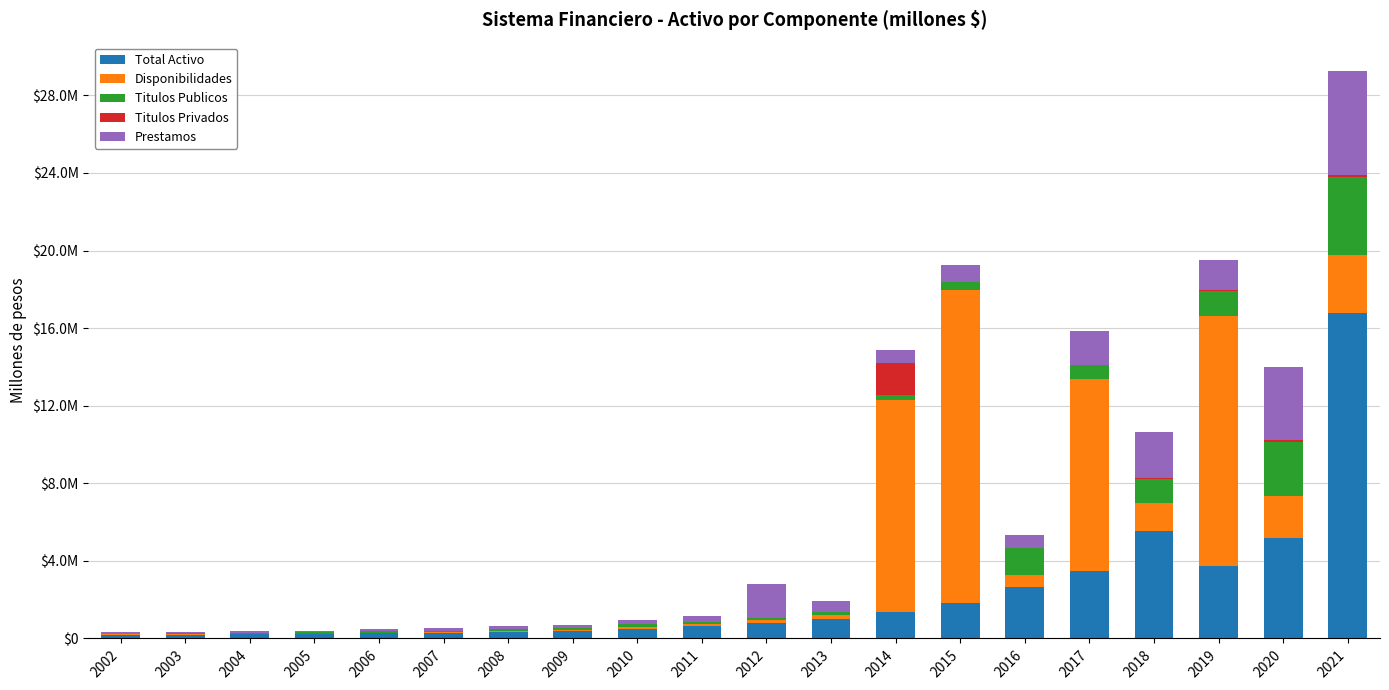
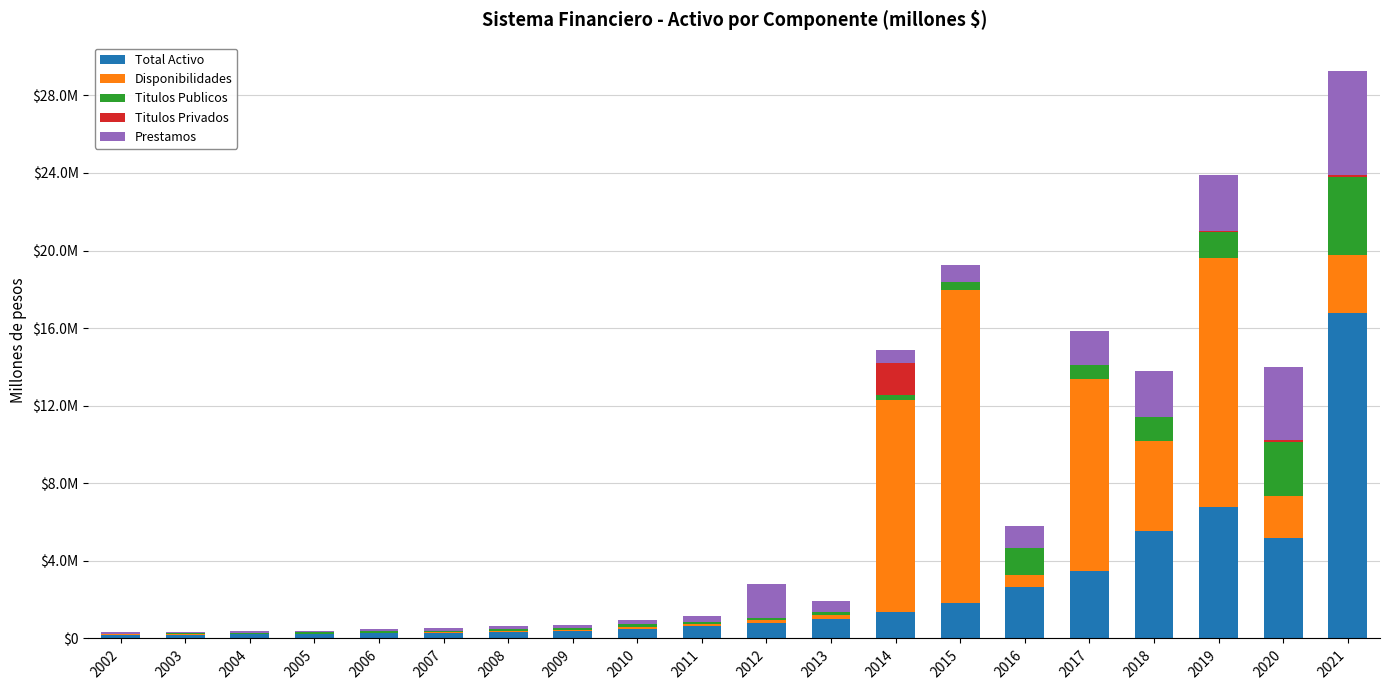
  {
    "Total Activo": {
      "2002": "$200000",
      "2003": "$200000",
      "2004": "$200000",
      "2005": "$200000",
      "2006": "$300000",
      "2007": "$300000",
      "2008": "$300000",
      "2009": "$400000",
      "2010": "$500000",
      "2011": "$600000",
      "2012": "$800000",
      "2013": "$1000000",
      "2014": "$1300000",
      "2015": "$1800000",
      "2016": "$2600000",
      "2017": "$3500000",
      "2018": "$5500000",
-     "2019": "$3700000",
+     "2019": "$6800000",
      "2020": "$5200000",
      "2021": "$16800000"
    },
    "Disponibilidades": {
      "2012": "$100000",
      "2013": "$200000",
      "2014": "$10900000",
      "2015": "$16100000",
      "2016": "$600000",
      "2017": "$9900000",
-     "2018": "$1500000",
+     "2018": "$4600000",
      "2019": "$12900000",
      "2020": "$2200000",
      "2021": "$3000000"
    },
    "Titulos Publicos": {
      "2013": "$100000",
      "2014": "$300000",
      "2015": "$400000",
      "2016": "$1400000",
      "2017": "$700000",
      "2018": "$1200000",
      "2019": "$1300000",
      "2020": "$2800000",
      "2021": "$4000000"
    },
    "Titulos Privados": {
      "2014": "$1600000"
    },
    "Prestamos": {
      "2007": "$100000",
      "2008": "$200000",
      "2009": "$200000",
      "2010": "$200000",
      "2011": "$300000",
      "2012": "$1800000",
      "2013": "$600000",
      "2014": "$700000",
      "2015": "$900000",
-     "2016": "$700000",
+     "2016": "$1200000",
      "2017": "$1700000",
      "2018": "$2400000",
-     "2019": "$1500000",
+     "2019": "$2900000",
      "2020": "$3800000",
      "2021": "$5400000"
    }
  }
